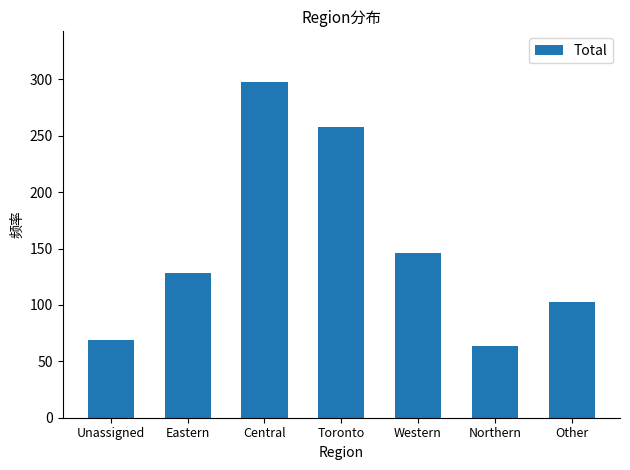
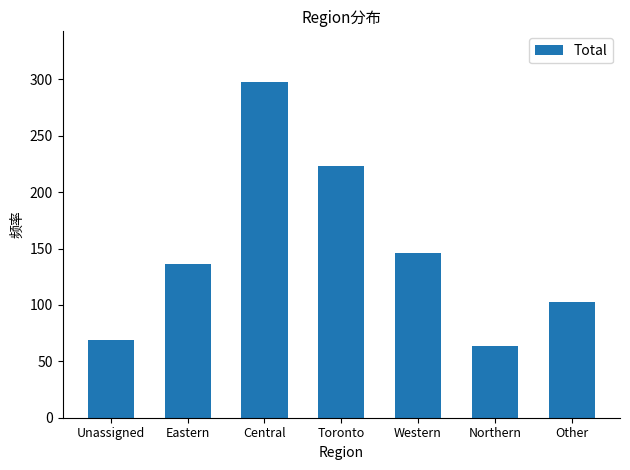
  {
    "Unassigned": 69,
-   "Eastern": 128,
+   "Eastern": 136,
    "Central": 298,
-   "Toronto": 258,
+   "Toronto": 223,
    "Western": 146,
    "Northern": 64,
    "Other": 103
  }
